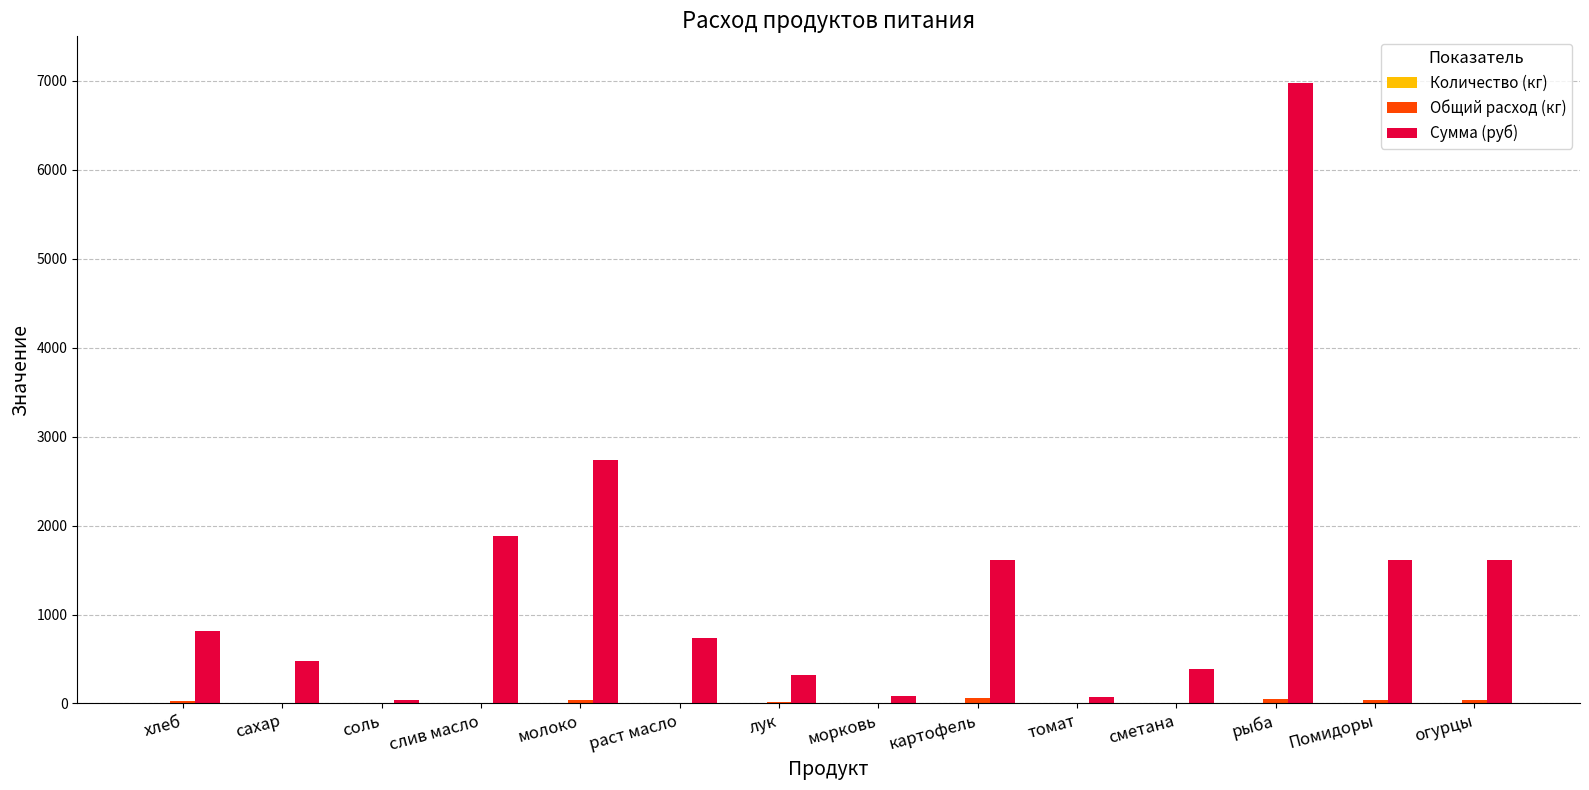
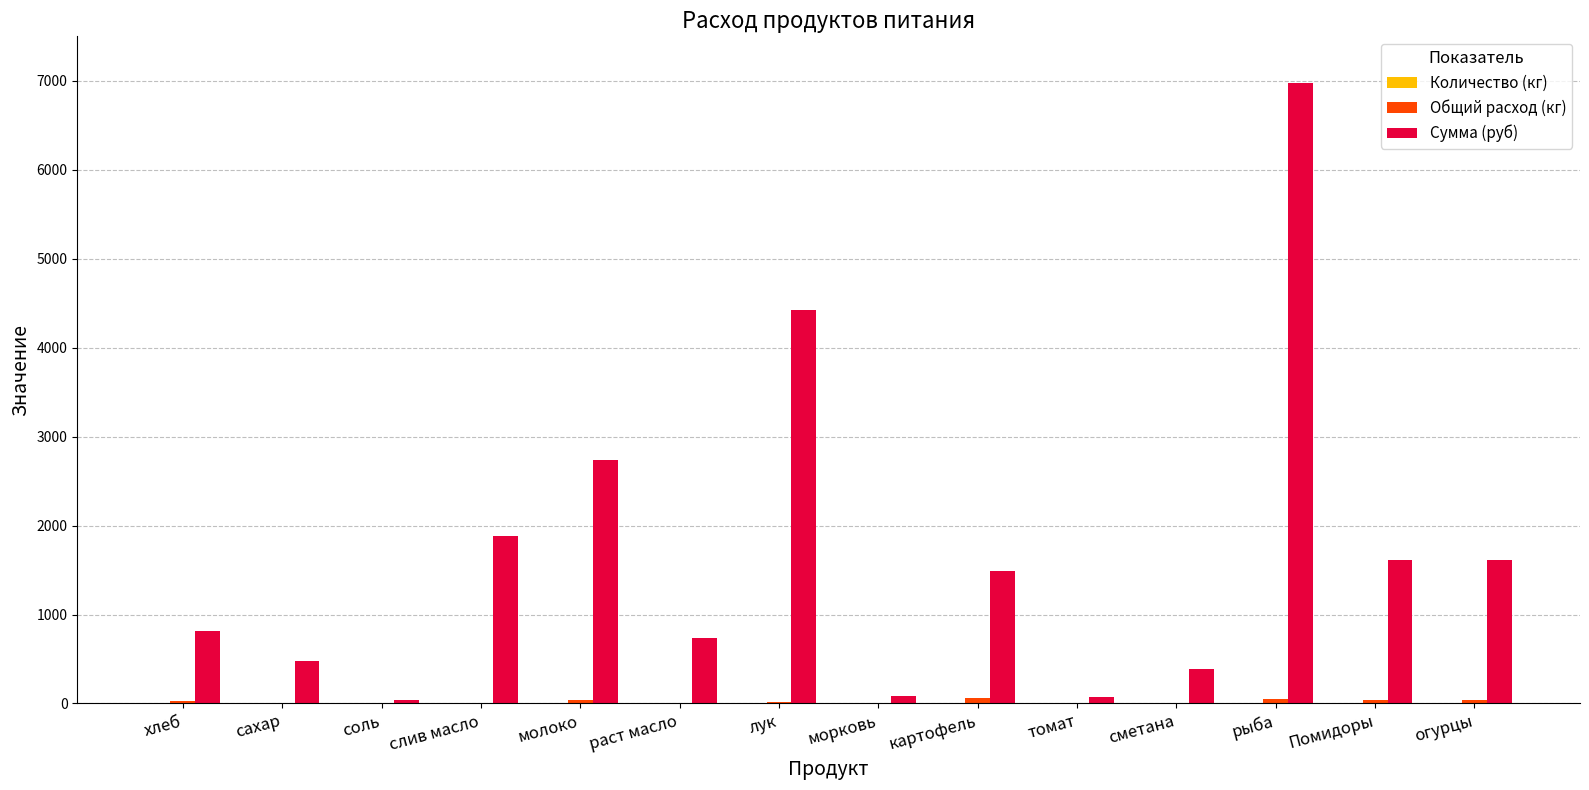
  {
    "Общий расход (кг)": {
      "хлеб": 0,
      "молоко": 0,
      "картофель": 100,
      "рыба": 0,
      "Помидоры": 0,
      "огурцы": 0
    },
    "Сумма (руб)": {
      "хлеб": 800,
      "сахар": 500,
      "соль": 0,
      "слив масло": 1900,
      "молоко": 2700,
      "раст масло": 700,
-     "лук": 300,
+     "лук": 4400,
      "морковь": 100,
-     "картофель": 1600,
+     "картофель": 1500,
      "томат": 100,
      "сметана": 400,
      "рыба": 7000,
      "Помидоры": 1600,
      "огурцы": 1600
    }
  }
